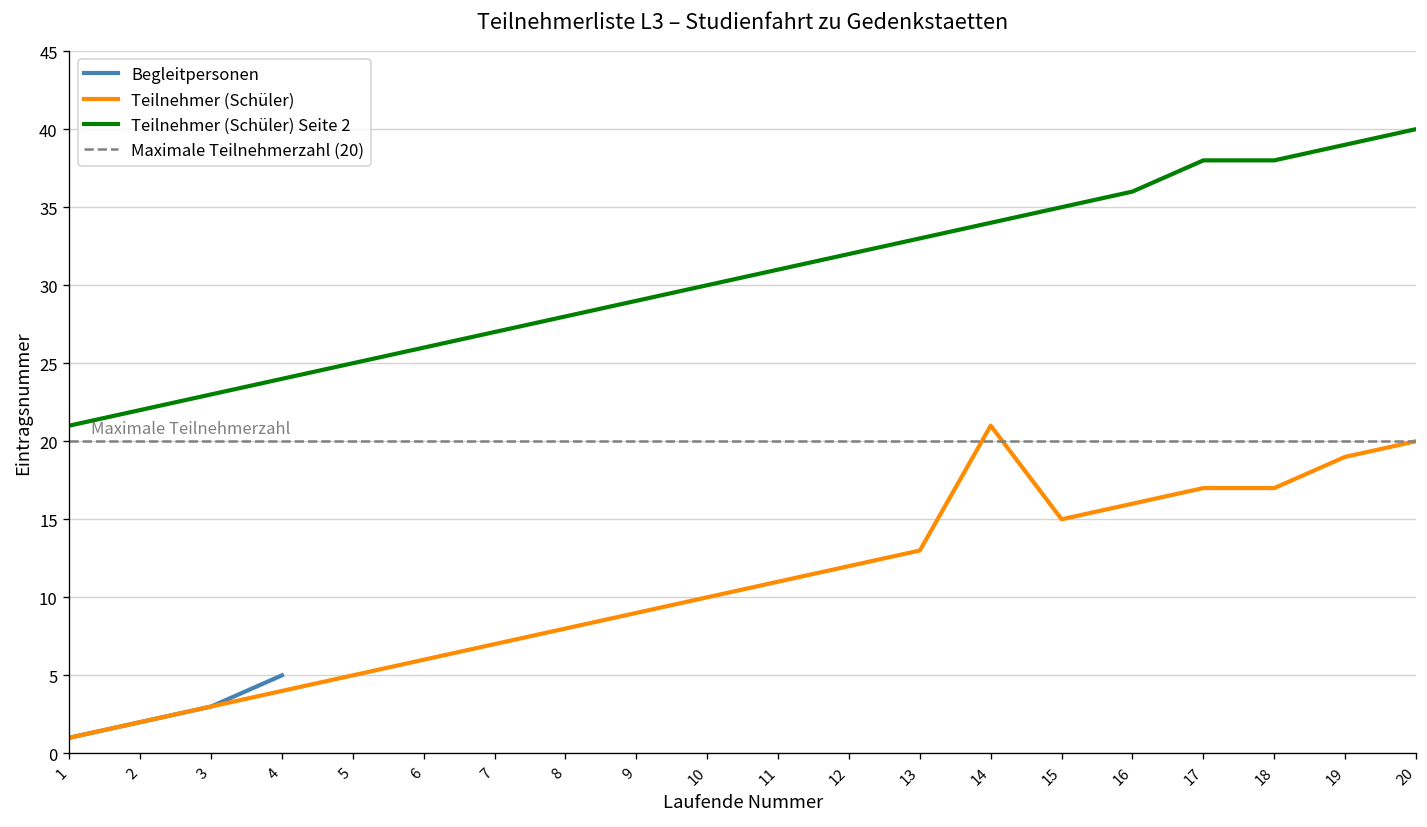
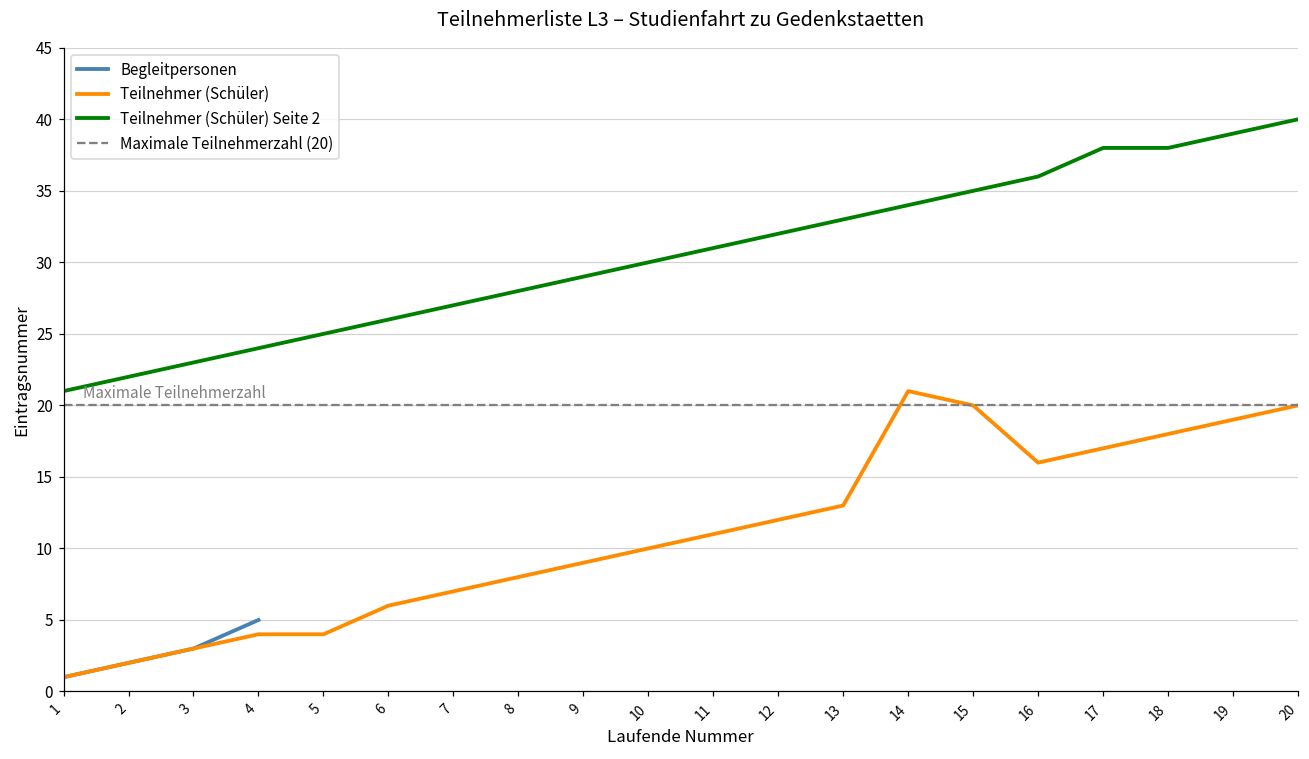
  {
    "Begleitpersonen": {
      "4": 5
    },
    "Teilnehmer (Schüler)": {
      "4": 4,
-     "5": 5,
+     "5": 4,
      "6": 6,
      "7": 7,
      "8": 8,
      "9": 9,
      "10": 10,
      "11": 11,
      "12": 12,
      "13": 13,
      "14": 21,
-     "15": 15,
+     "15": 20,
      "16": 16,
      "17": 17,
-     "18": 17,
+     "18": 18,
      "19": 19,
      "20": 20
    },
    "Teilnehmer (Schüler) Seite 2": {
      "1": 21,
      "2": 22,
      "3": 23,
      "4": 24,
      "5": 25,
      "6": 26,
      "7": 27,
      "8": 28,
      "9": 29,
      "10": 30,
      "11": 31,
      "12": 32,
      "13": 33,
      "14": 34,
      "15": 35,
      "16": 36,
      "17": 38,
      "18": 38,
      "19": 39,
      "20": 40
    }
  }
